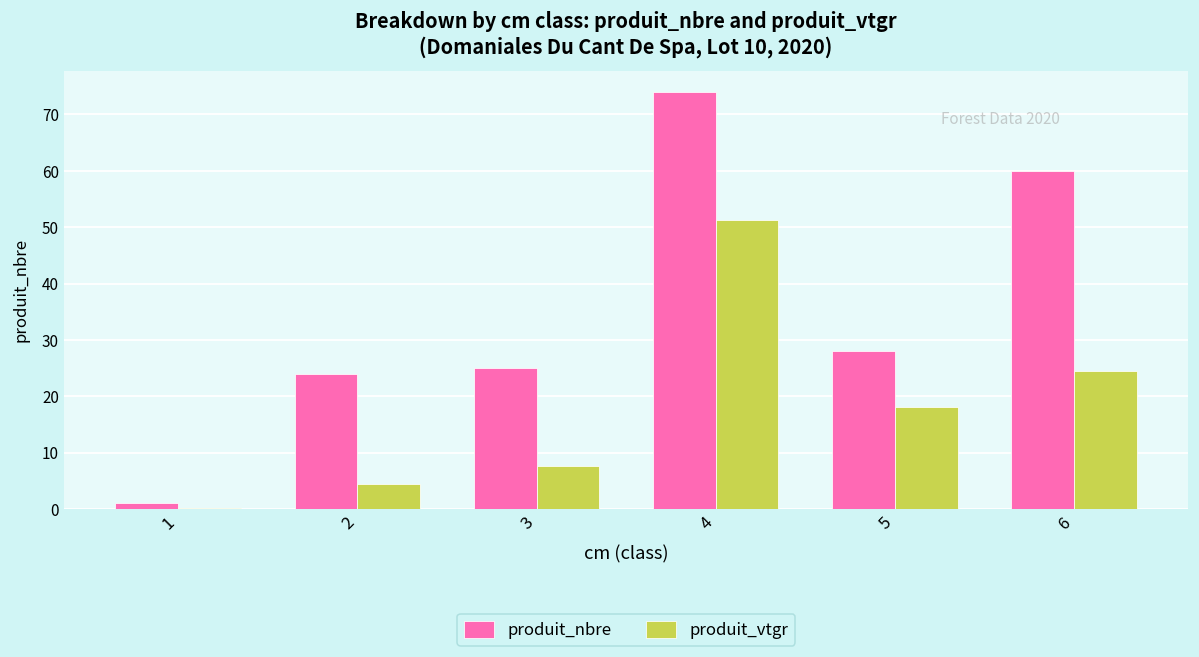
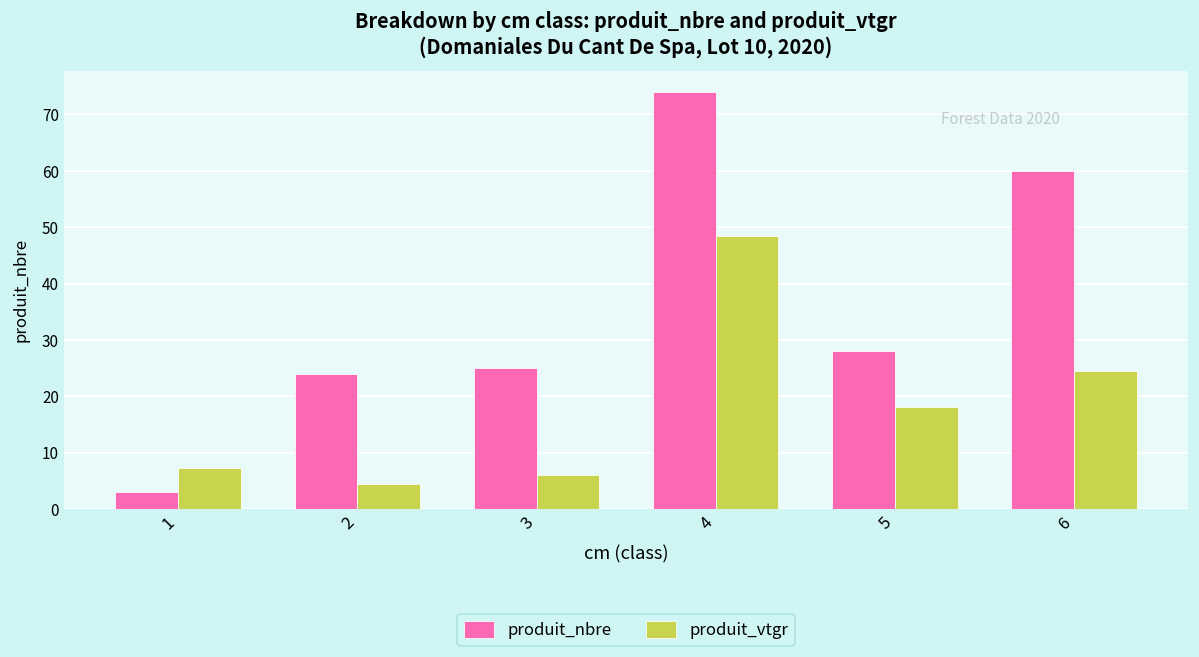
  {
    "produit_nbre": {
-     "1": 1,
+     "1": 3,
      "2": 24,
      "3": 25,
      "4": 74,
      "5": 28,
      "6": 60
    },
    "produit_vtgr": {
-     "1": 0,
+     "1": 7,
      "2": 4,
-     "3": 8,
-     "4": 51,
+     "3": 6,
+     "4": 48,
      "5": 18,
      "6": 24
    }
  }
